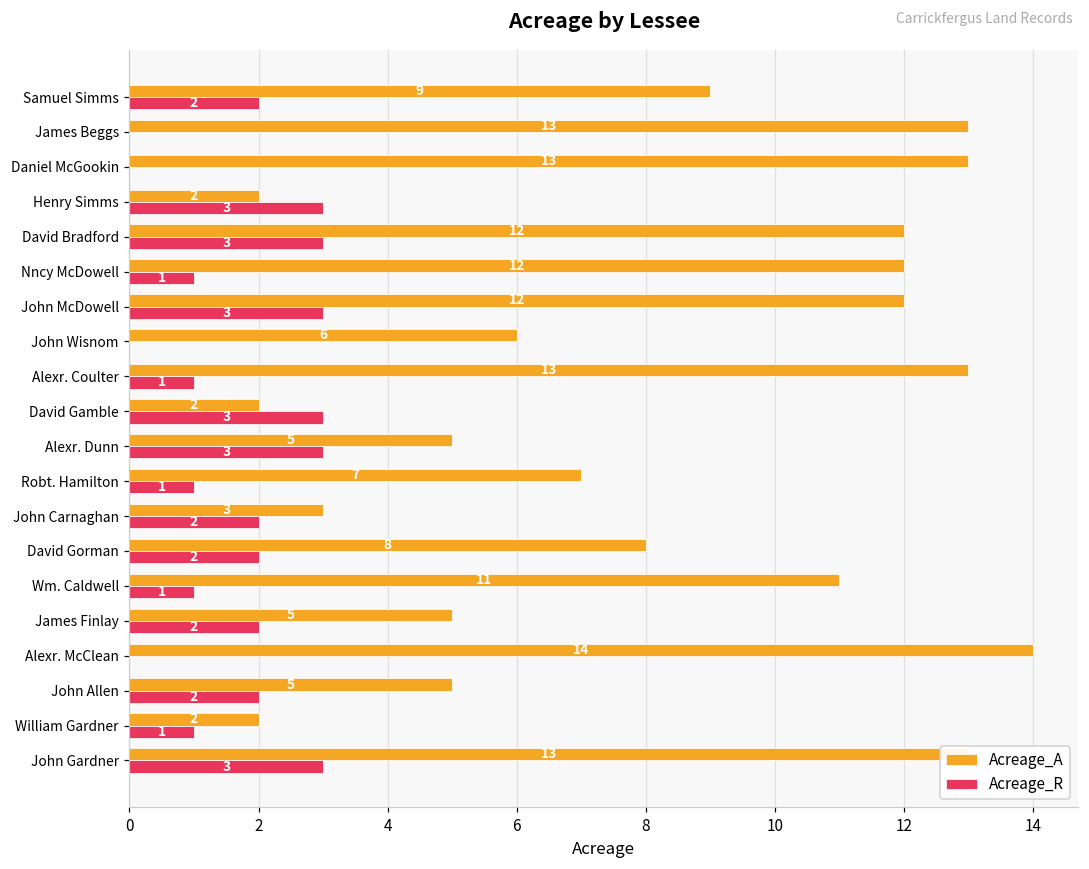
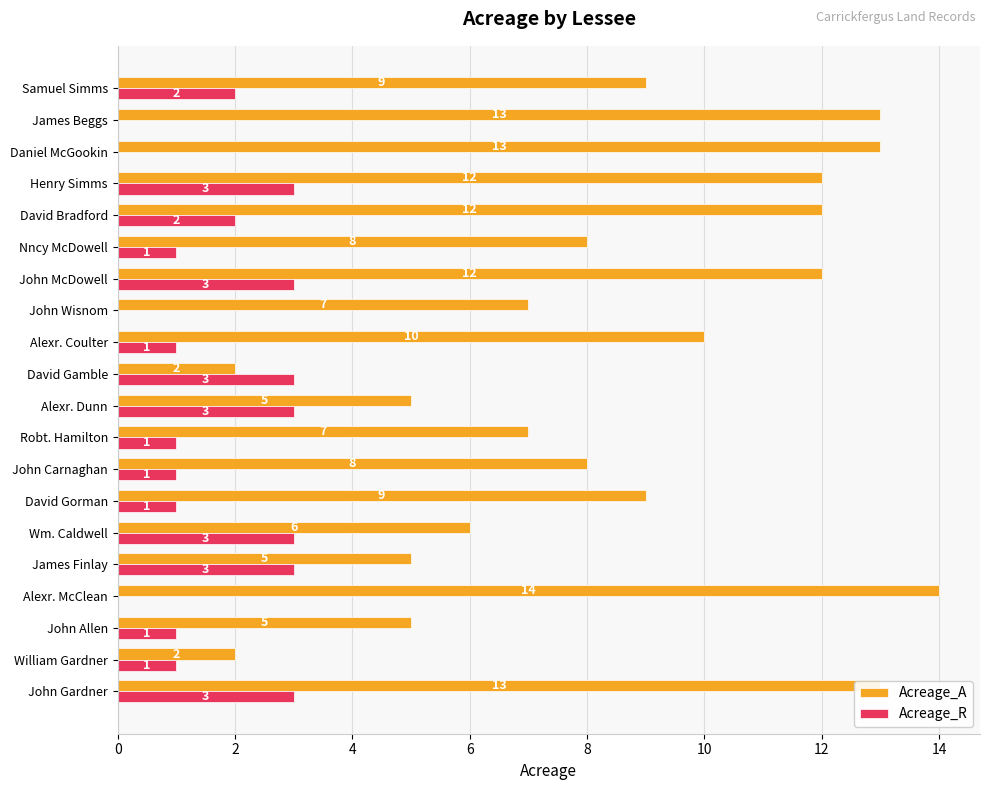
  {
    "Acreage_A": {
      "Samuel Simms": 9,
      "James Beggs": 13,
      "Daniel McGookin": 13,
-     "Henry Simms": 2,
+     "Henry Simms": 12,
      "David Bradford": 12,
-     "Nncy McDowell": 12,
+     "Nncy McDowell": 8,
      "John McDowell": 12,
-     "John Wisnom": 6,
-     "Alexr. Coulter": 13,
+     "John Wisnom": 7,
+     "Alexr. Coulter": 10,
      "David Gamble": 2,
      "Alexr. Dunn": 5,
      "Robt. Hamilton": 7,
-     "John Carnaghan": 3,
-     "David Gorman": 8,
-     "Wm. Caldwell": 11,
+     "John Carnaghan": 8,
+     "David Gorman": 9,
+     "Wm. Caldwell": 6,
      "James Finlay": 5,
      "Alexr. McClean": 14,
      "John Allen": 5,
      "William Gardner": 2
    },
    "Acreage_R": {
      "Samuel Simms": 2,
      "Henry Simms": 3,
-     "David Bradford": 3,
+     "David Bradford": 2,
      "Nncy McDowell": 1,
      "John McDowell": 3,
      "Alexr. Coulter": 1,
      "David Gamble": 3,
      "Alexr. Dunn": 3,
      "Robt. Hamilton": 1,
-     "John Carnaghan": 2,
-     "David Gorman": 2,
-     "Wm. Caldwell": 1,
-     "James Finlay": 2,
-     "John Allen": 2,
+     "John Carnaghan": 1,
+     "David Gorman": 1,
+     "Wm. Caldwell": 3,
+     "James Finlay": 3,
+     "John Allen": 1,
      "William Gardner": 1,
      "John Gardner": 3
    }
  }
